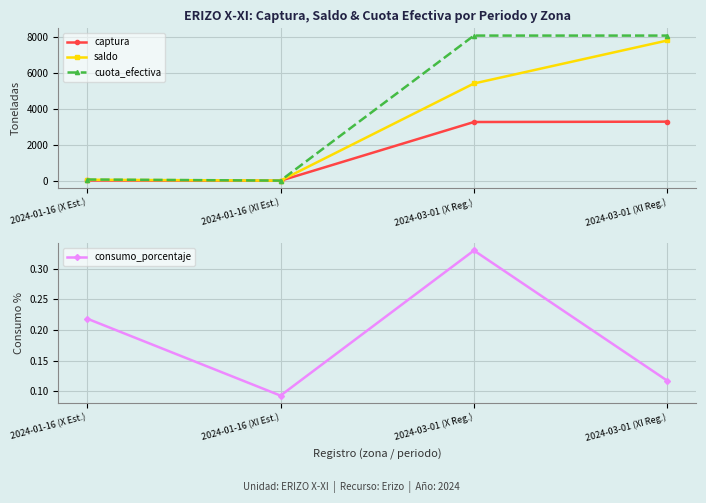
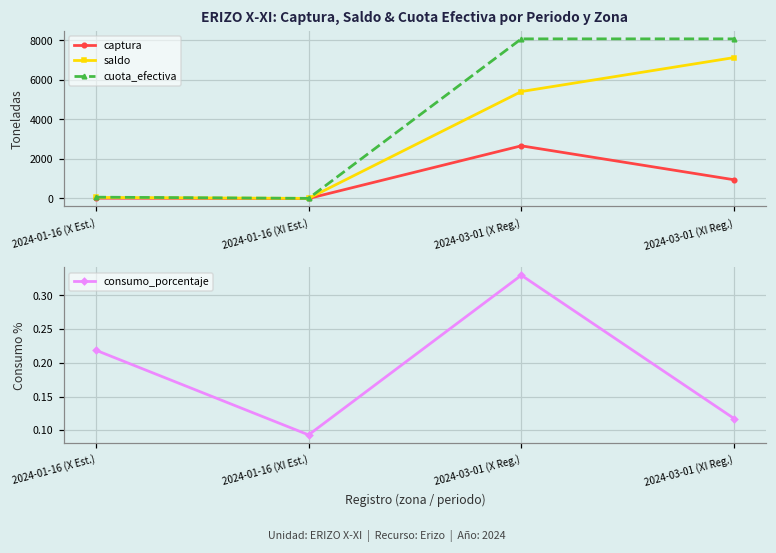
  {
    "ERIZO X-XI: Captura, Saldo & Cuota Efectiva por Periodo y Zona": {
      "captura": {
-       "2024-03-01 (X Reg.)": 3300,
-       "2024-03-01 (XI Reg.)": 3300
+       "2024-03-01 (X Reg.)": 2700,
+       "2024-03-01 (XI Reg.)": 900
      },
      "saldo": {
        "2024-03-01 (X Reg.)": 5400,
-       "2024-03-01 (XI Reg.)": 7800
+       "2024-03-01 (XI Reg.)": 7100
      },
      "cuota_efectiva": {
        "2024-03-01 (X Reg.)": 8100,
        "2024-03-01 (XI Reg.)": 8100
      }
    }
  }
